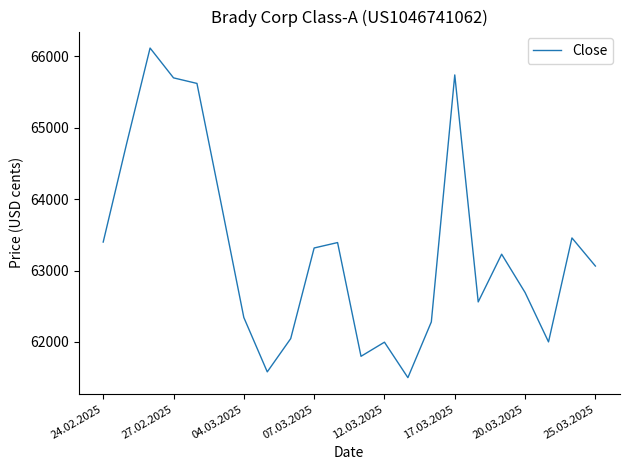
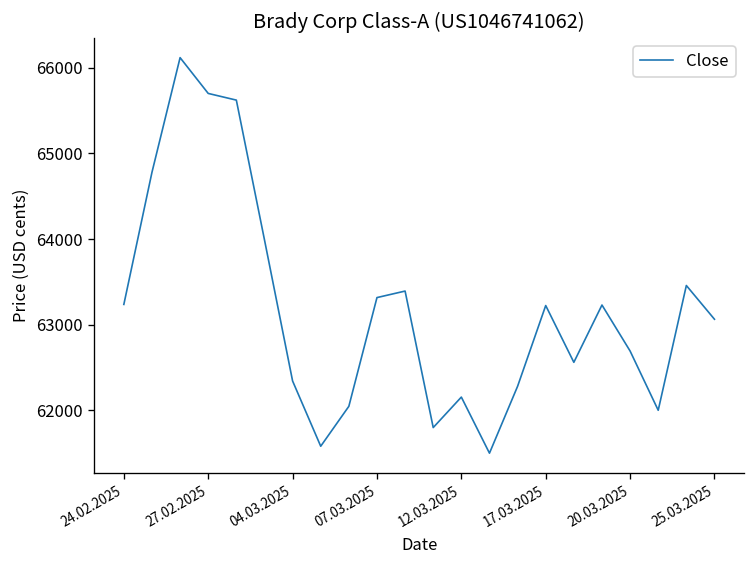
  {
-   "24.02.2025": 63400,
+   "24.02.2025": 63200,
    "27.02.2025": 65700,
    "04.03.2025": 62300,
    "07.03.2025": 63300,
-   "12.03.2025": 62000,
-   "17.03.2025": 65700,
+   "12.03.2025": 62200,
+   "17.03.2025": 63200,
    "20.03.2025": 62700,
    "25.03.2025": 63100
  }
